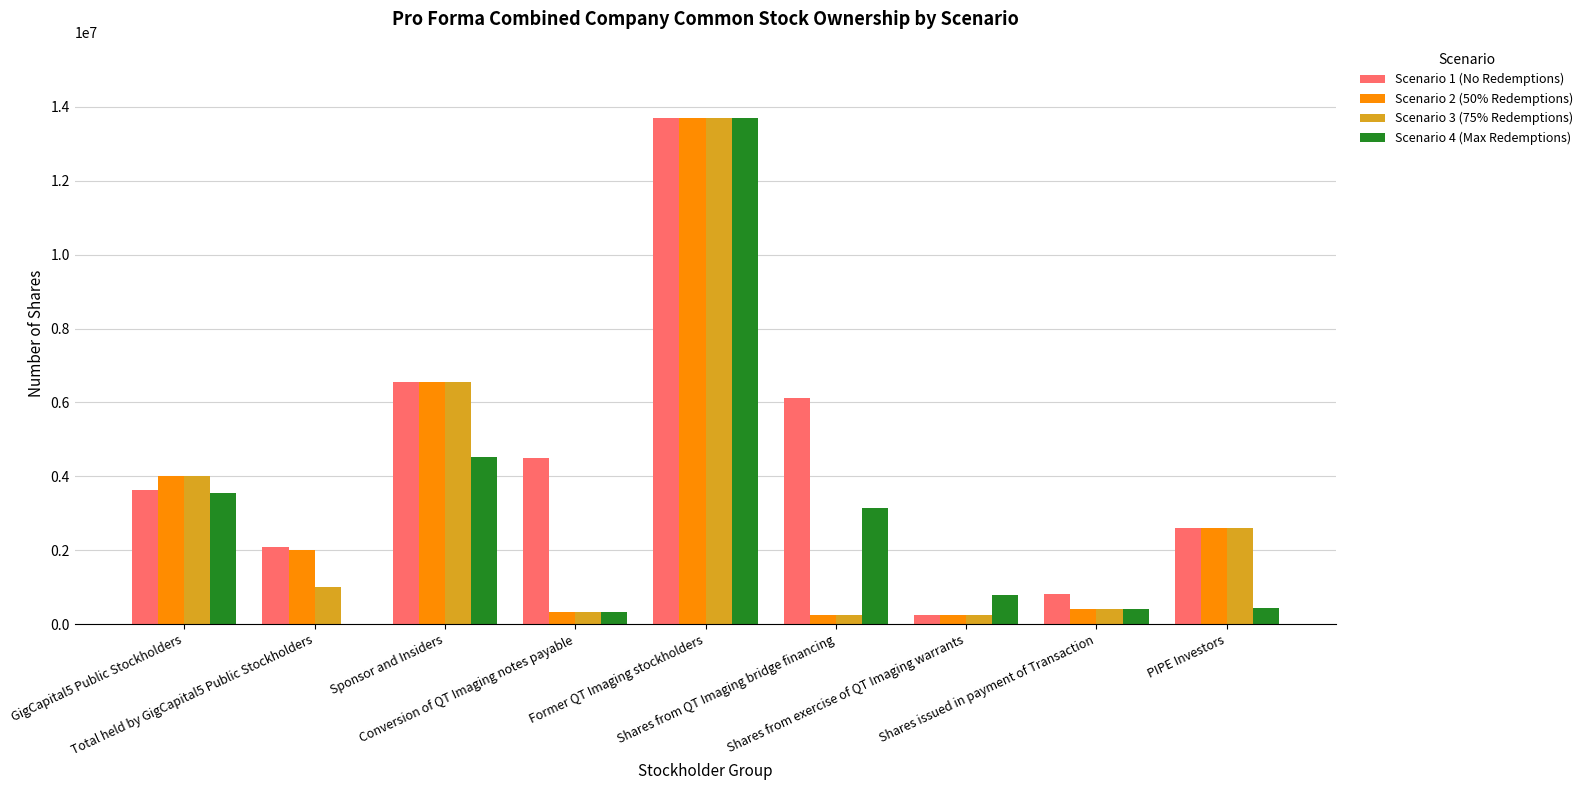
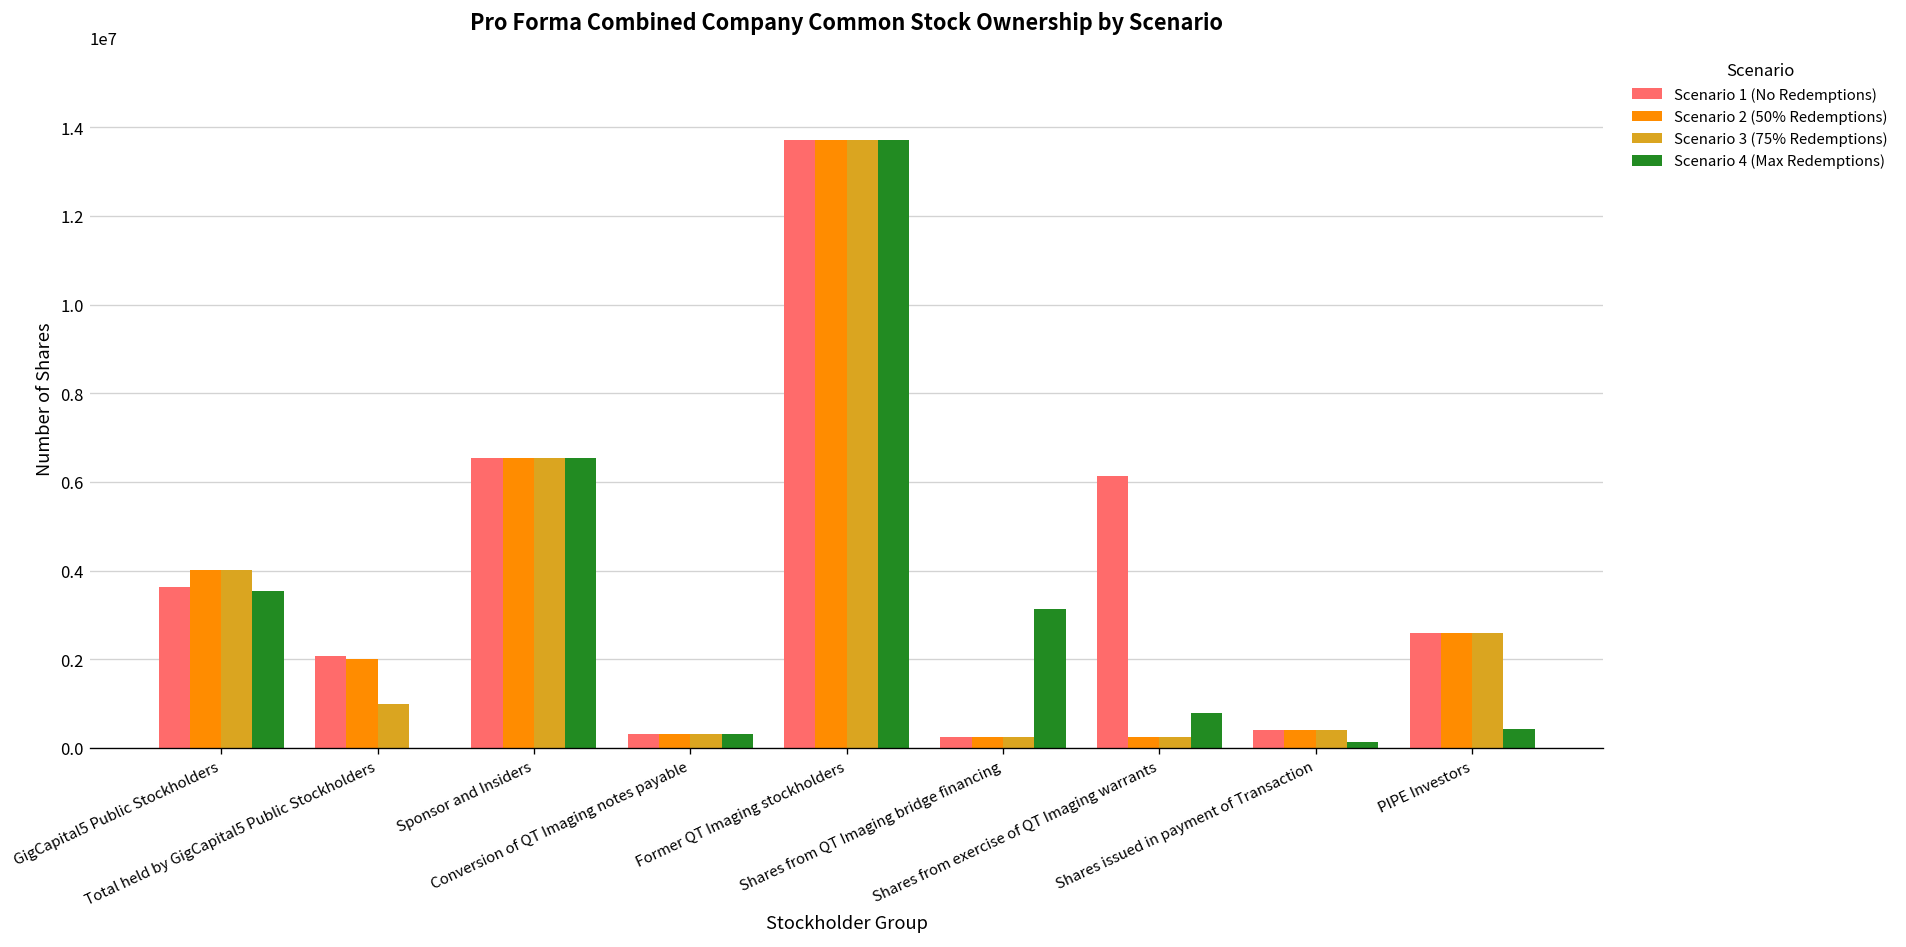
  {
    "Scenario 1 (No Redemptions)": {
      "GigCapital5 Public Stockholders": 3600000,
      "Total held by GigCapital5 Public Stockholders": 2100000,
      "Sponsor and Insiders": 6500000,
-     "Conversion of QT Imaging notes payable": 4500000,
+     "Conversion of QT Imaging notes payable": 300000,
      "Former QT Imaging stockholders": 13700000,
-     "Shares from QT Imaging bridge financing": 6100000,
-     "Shares from exercise of QT Imaging warrants": 200000,
-     "Shares issued in payment of Transaction": 800000,
+     "Shares from QT Imaging bridge financing": 200000,
+     "Shares from exercise of QT Imaging warrants": 6100000,
+     "Shares issued in payment of Transaction": 400000,
      "PIPE Investors": 2600000
    },
    "Scenario 4 (Max Redemptions)": {
      "GigCapital5 Public Stockholders": 3500000,
      "Total held by GigCapital5 Public Stockholders": 0,
-     "Sponsor and Insiders": 4500000,
+     "Sponsor and Insiders": 6500000,
      "Conversion of QT Imaging notes payable": 300000,
      "Former QT Imaging stockholders": 13700000,
      "Shares from QT Imaging bridge financing": 3100000,
      "Shares from exercise of QT Imaging warrants": 800000,
-     "Shares issued in payment of Transaction": 400000,
+     "Shares issued in payment of Transaction": 100000,
      "PIPE Investors": 400000
    }
  }
